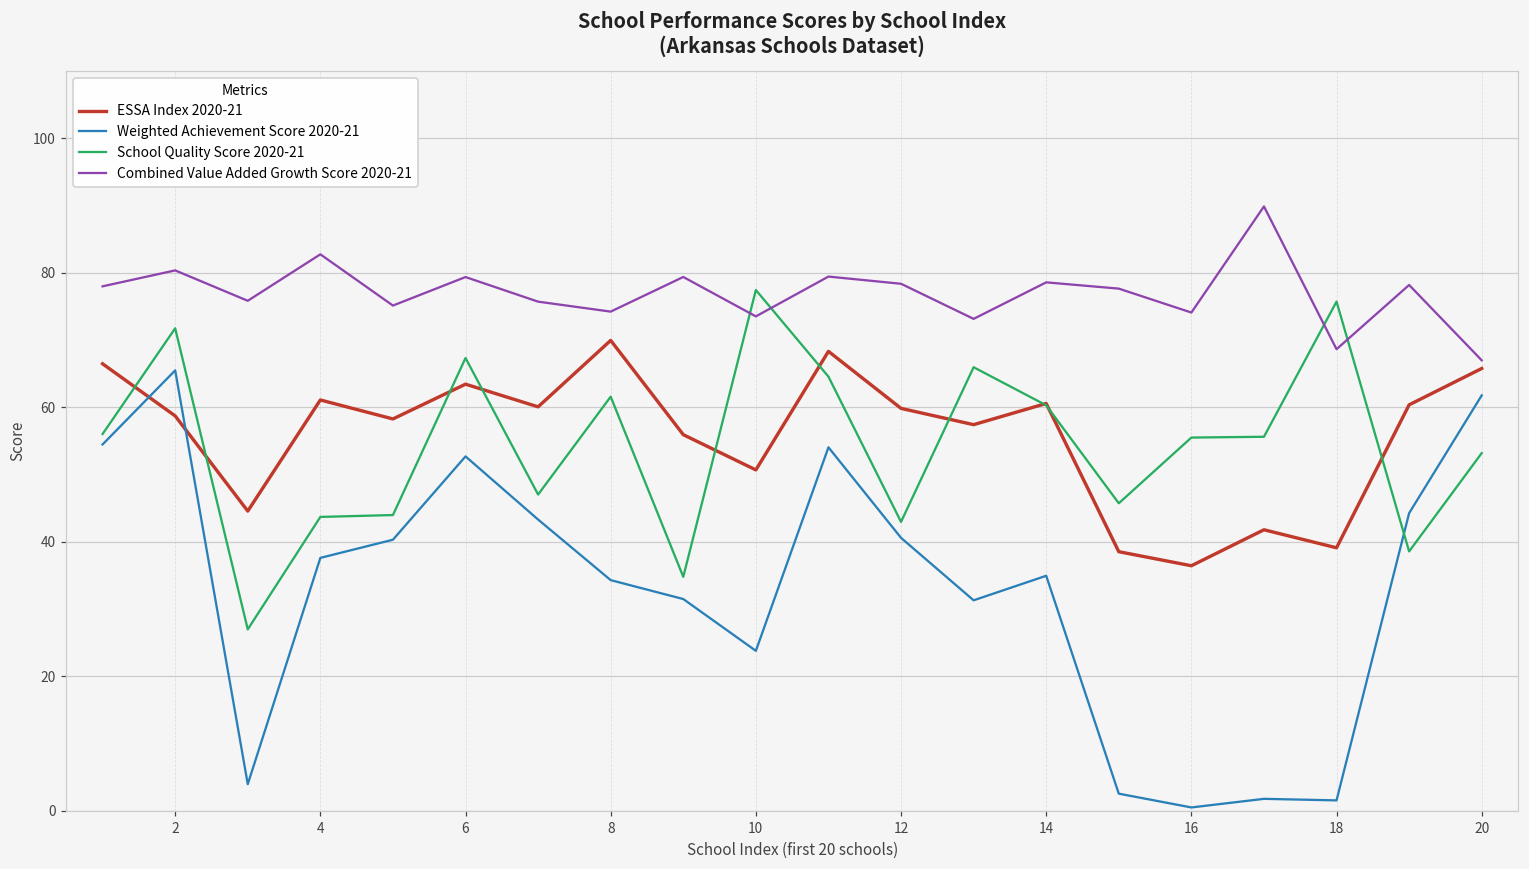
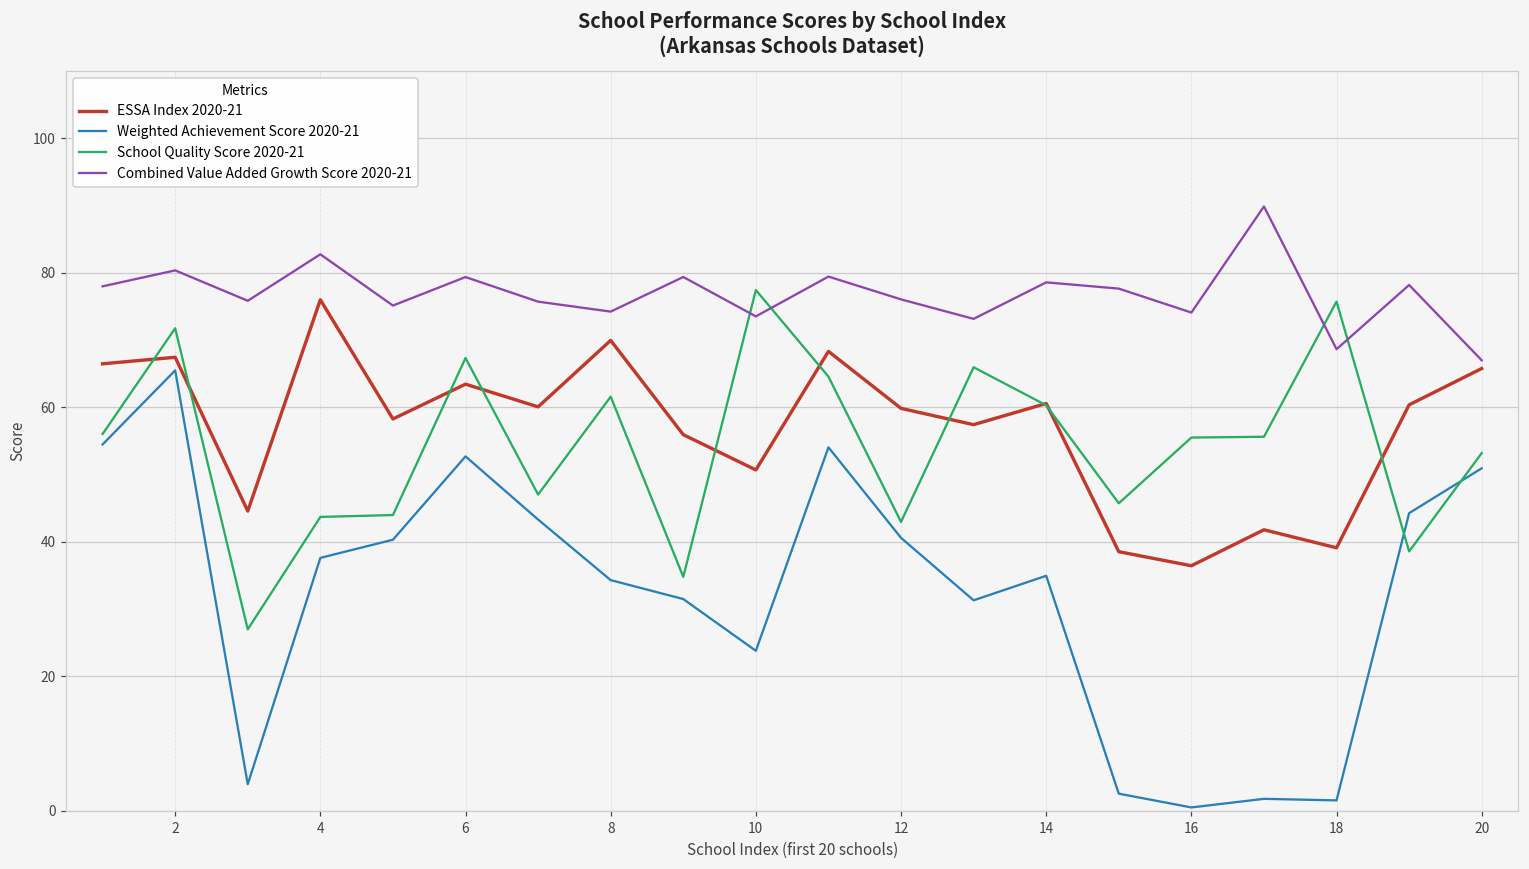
  {
    "ESSA Index 2020-21": {
-     "2": 59,
-     "4": 61,
+     "2": 67,
+     "4": 76,
      "6": 63,
      "8": 70,
      "10": 51,
      "12": 60,
      "16": 36,
      "18": 39,
      "20": 66
    },
    "Weighted Achievement Score 2020-21": {
      "2": 66,
      "4": 38,
      "6": 53,
      "8": 34,
      "10": 24,
      "12": 41,
      "14": 35,
      "16": 1,
      "18": 2,
-     "20": 62
+     "20": 51
    },
    "School Quality Score 2020-21": {
      "2": 72,
      "4": 44,
      "6": 67,
      "8": 62,
      "10": 77,
      "12": 43,
      "16": 56,
      "18": 76,
      "20": 53
    },
    "Combined Value Added Growth Score 2020-21": {
      "2": 80,
      "4": 83,
      "6": 79,
      "8": 74,
      "10": 74,
-     "12": 78,
+     "12": 76,
      "14": 79,
      "16": 74,
      "18": 69,
      "20": 67
    }
  }
